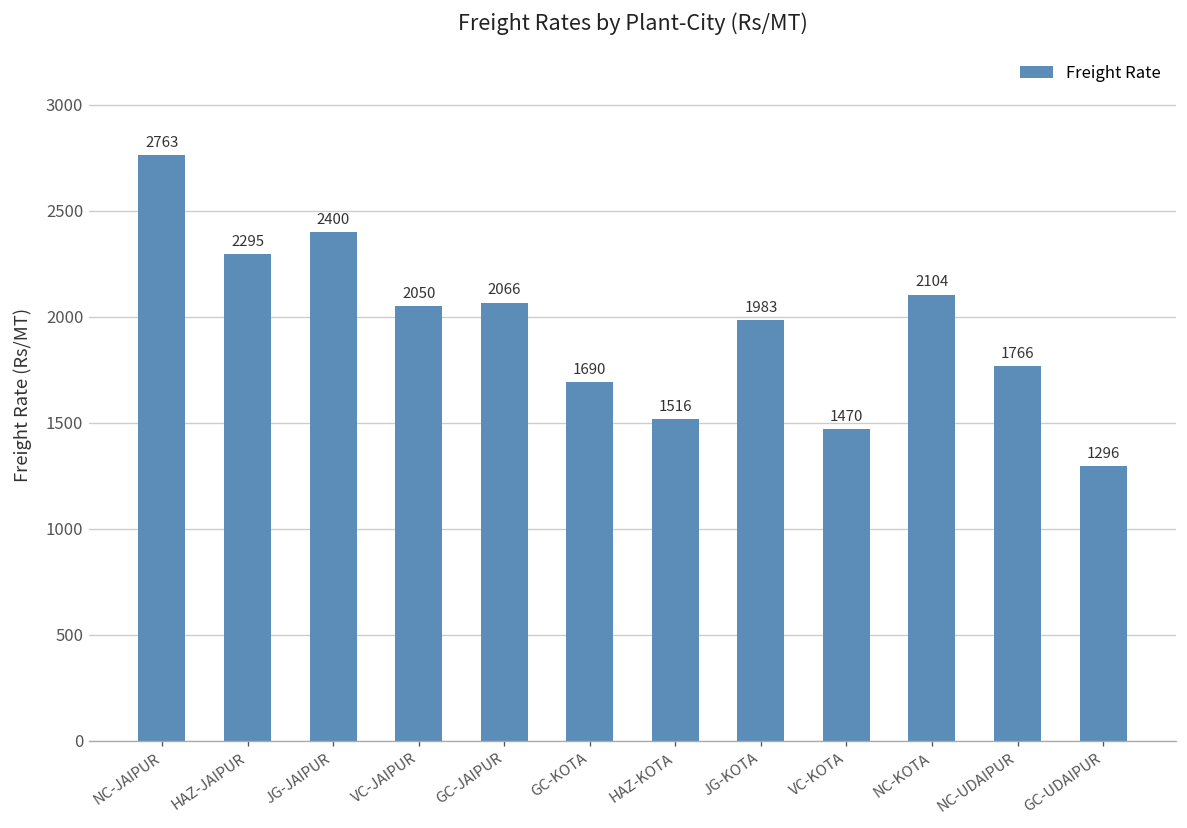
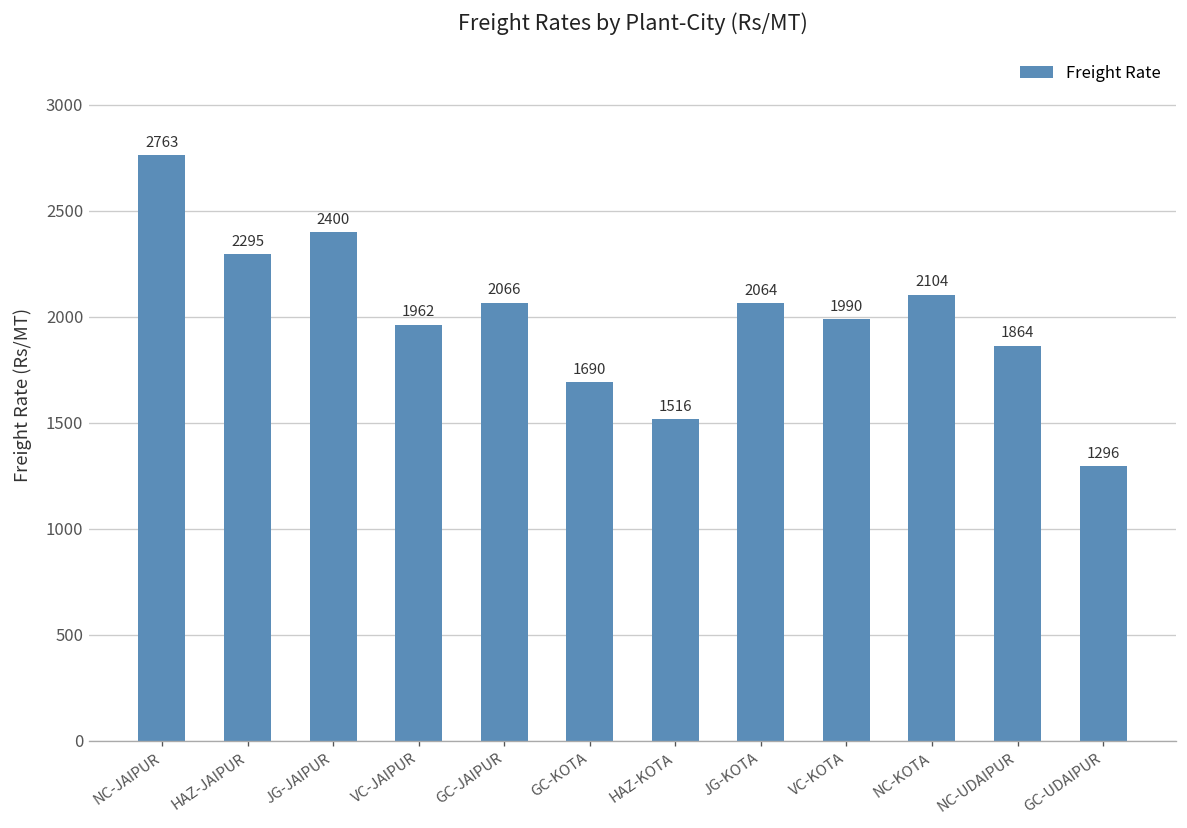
  {
    "NC-JAIPUR": 2763,
    "HAZ-JAIPUR": 2295,
    "JG-JAIPUR": 2400,
-   "VC-JAIPUR": 2050,
+   "VC-JAIPUR": 1962,
    "GC-JAIPUR": 2066,
    "GC-KOTA": 1690,
    "HAZ-KOTA": 1516,
-   "JG-KOTA": 1983,
-   "VC-KOTA": 1470,
+   "JG-KOTA": 2064,
+   "VC-KOTA": 1990,
    "NC-KOTA": 2104,
-   "NC-UDAIPUR": 1766,
+   "NC-UDAIPUR": 1864,
    "GC-UDAIPUR": 1296
  }
